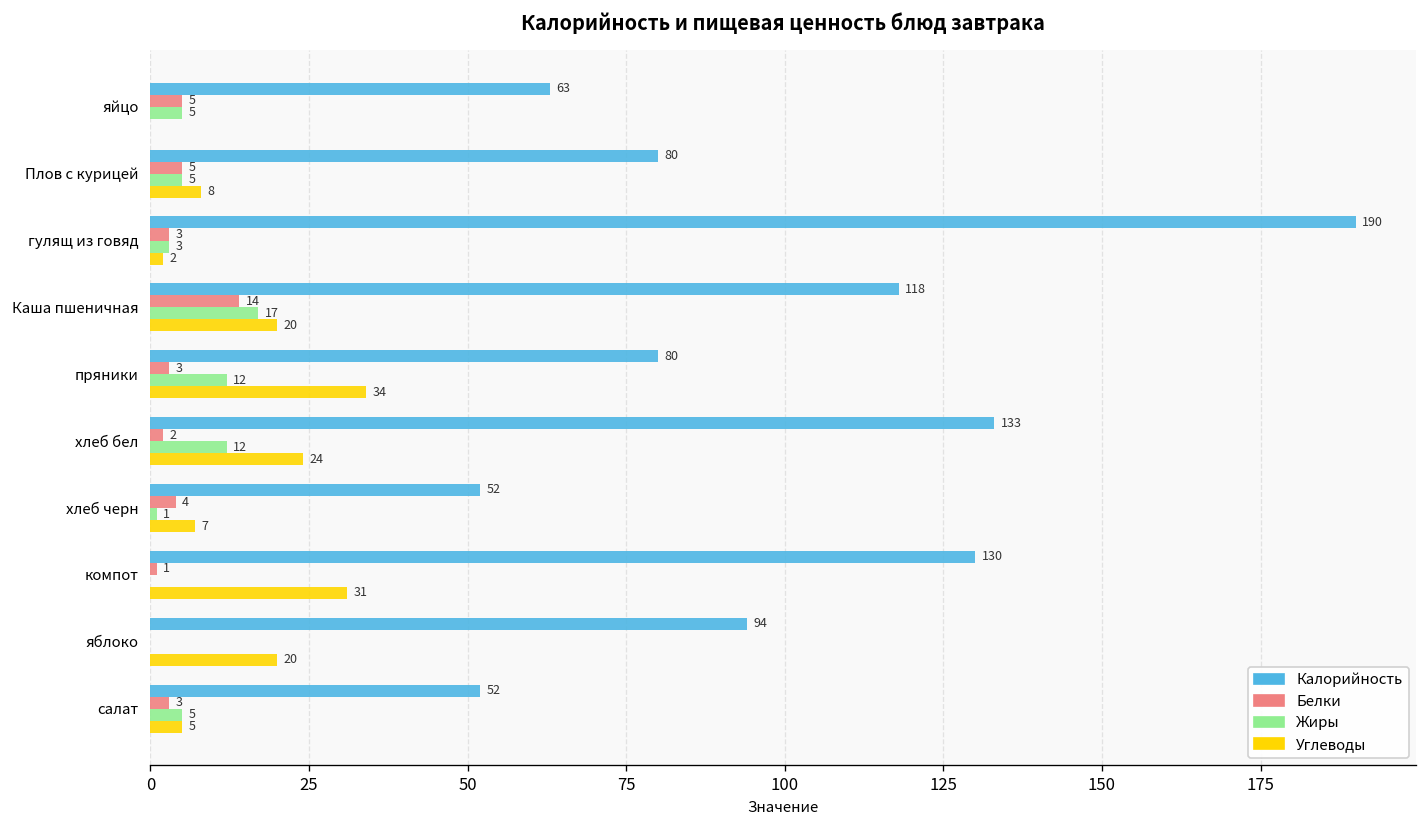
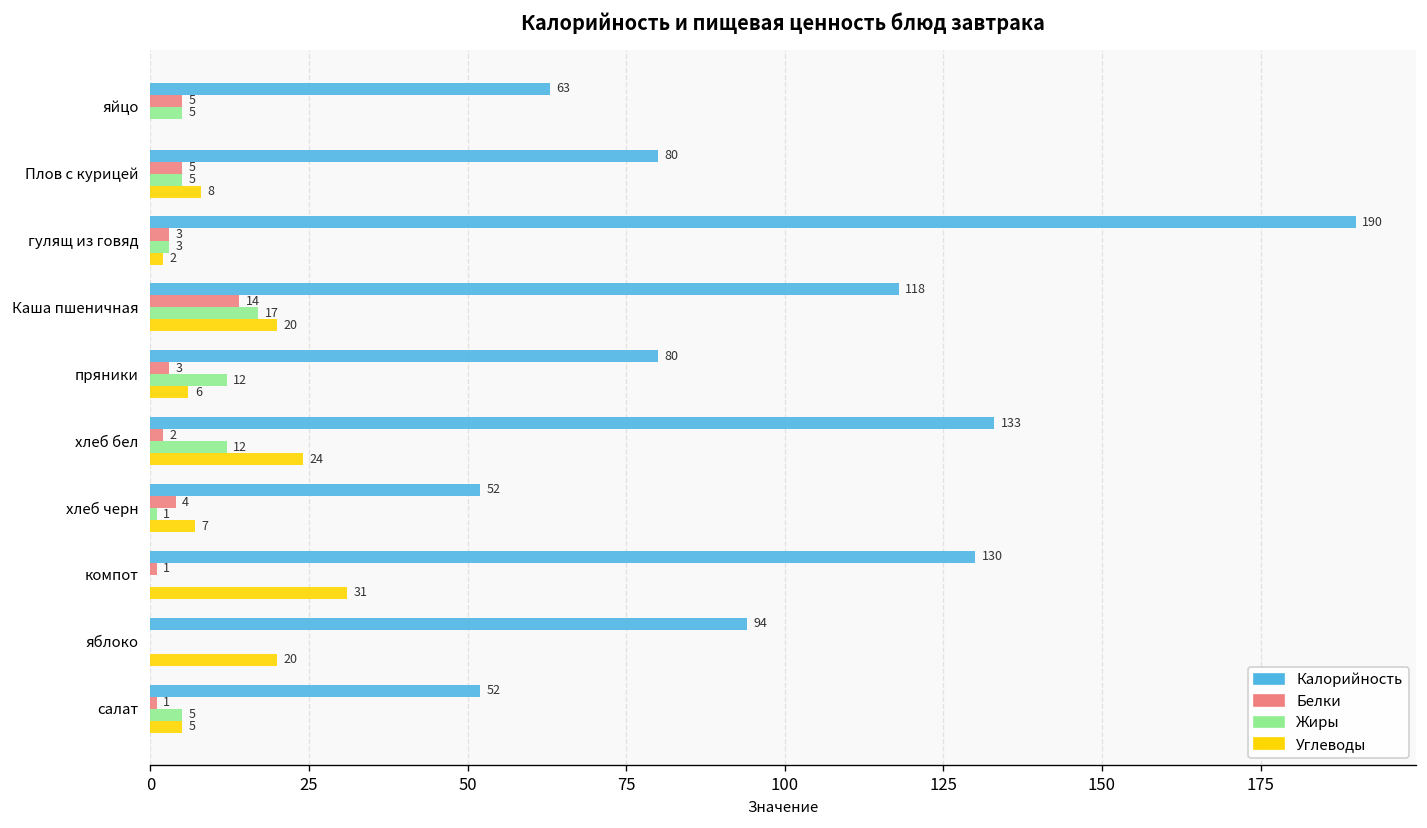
  {
    "Калорийность": {
      "яйцо": 63,
      "Плов с курицей": 80,
      "гулящ из говяд": 190,
      "Каша пшеничная": 118,
      "пряники": 80,
      "хлеб бел": 133,
      "хлеб черн": 52,
      "компот": 130,
      "яблоко": 94,
      "салат": 52
    },
    "Белки": {
      "яйцо": 5,
      "Плов с курицей": 5,
      "гулящ из говяд": 3,
      "Каша пшеничная": 14,
      "пряники": 3,
      "хлеб бел": 2,
      "хлеб черн": 4,
      "компот": 1,
-     "салат": 3
+     "салат": 1
    },
    "Жиры": {
      "яйцо": 5,
      "Плов с курицей": 5,
      "гулящ из говяд": 3,
      "Каша пшеничная": 17,
      "пряники": 12,
      "хлеб бел": 12,
      "хлеб черн": 1,
      "салат": 5
    },
    "Углеводы": {
      "Плов с курицей": 8,
      "гулящ из говяд": 2,
      "Каша пшеничная": 20,
-     "пряники": 34,
+     "пряники": 6,
      "хлеб бел": 24,
      "хлеб черн": 7,
      "компот": 31,
      "яблоко": 20,
      "салат": 5
    }
  }
